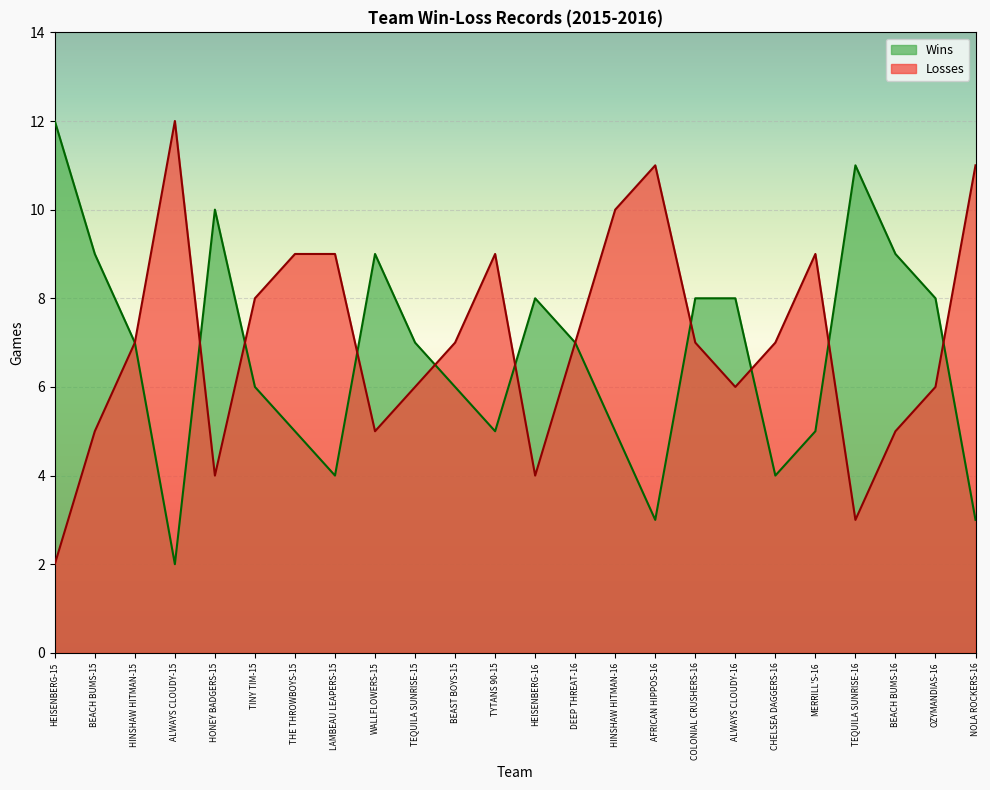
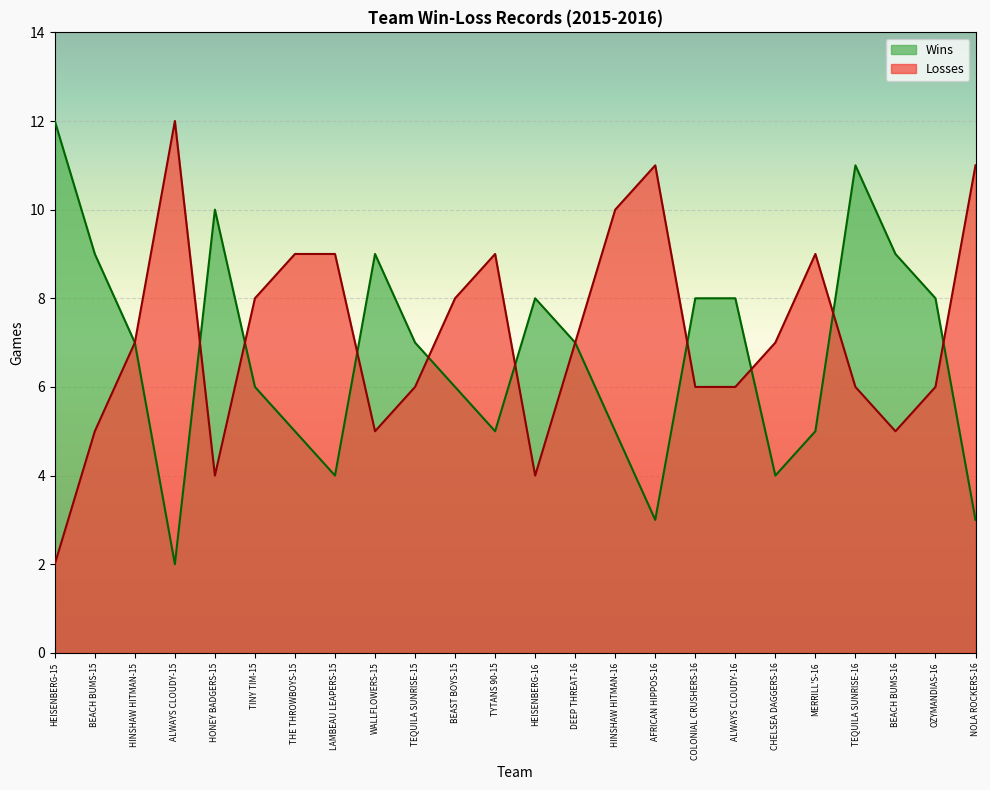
  {
    "Wins": {
      "HEISENBERG-15": 12,
      "BEACH BUMS-15": 9,
      "ALWAYS CLOUDY-15": 2,
      "HONEY BADGERS-15": 10,
      "TINY TIM-15": 6,
      "THE THROWBOYS-15": 5,
      "LAMBEAU LEAPERS-15": 4,
      "WALLFLOWERS-15": 9,
      "TEQUILA SUNRISE-15": 7,
      "BEAST BOYS-15": 6,
      "TYTANS 90-15": 5,
      "HEISENBERG-16": 8,
      "HINSHAW HITMAN-16": 5,
      "AFRICAN HIPPOS-16": 3,
      "COLONIAL CRUSHERS-16": 8,
      "ALWAYS CLOUDY-16": 8,
      "CHELSEA DAGGERS-16": 4,
      "MERRILL'S-16": 5,
      "TEQUILA SUNRISE-16": 11,
      "BEACH BUMS-16": 9,
      "OZYMANDIAS-16": 8,
      "NOLA ROCKERS-16": 3
    },
    "Losses": {
      "HEISENBERG-15": 2,
      "BEACH BUMS-15": 5,
      "ALWAYS CLOUDY-15": 12,
      "HONEY BADGERS-15": 4,
      "TINY TIM-15": 8,
      "THE THROWBOYS-15": 9,
      "LAMBEAU LEAPERS-15": 9,
      "WALLFLOWERS-15": 5,
      "TEQUILA SUNRISE-15": 6,
-     "BEAST BOYS-15": 7,
+     "BEAST BOYS-15": 8,
      "TYTANS 90-15": 9,
      "HEISENBERG-16": 4,
      "HINSHAW HITMAN-16": 10,
      "AFRICAN HIPPOS-16": 11,
-     "COLONIAL CRUSHERS-16": 7,
+     "COLONIAL CRUSHERS-16": 6,
      "ALWAYS CLOUDY-16": 6,
      "CHELSEA DAGGERS-16": 7,
      "MERRILL'S-16": 9,
-     "TEQUILA SUNRISE-16": 3,
+     "TEQUILA SUNRISE-16": 6,
      "BEACH BUMS-16": 5,
      "OZYMANDIAS-16": 6,
      "NOLA ROCKERS-16": 11
    }
  }
